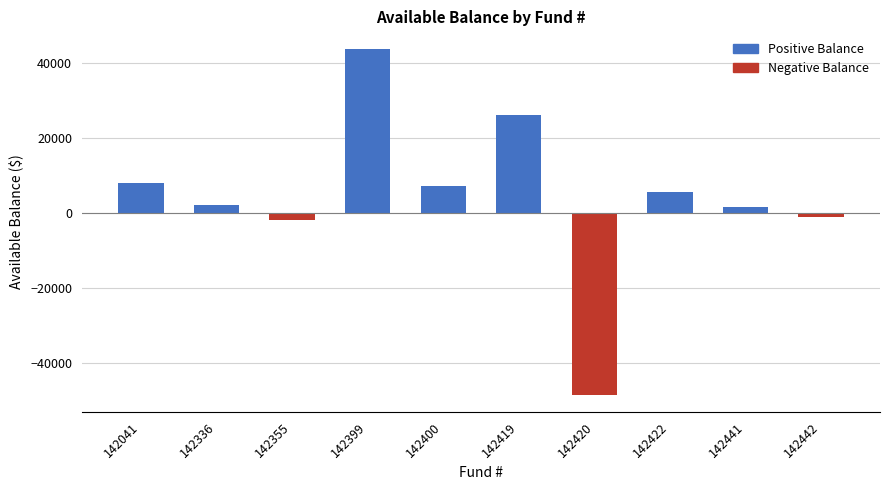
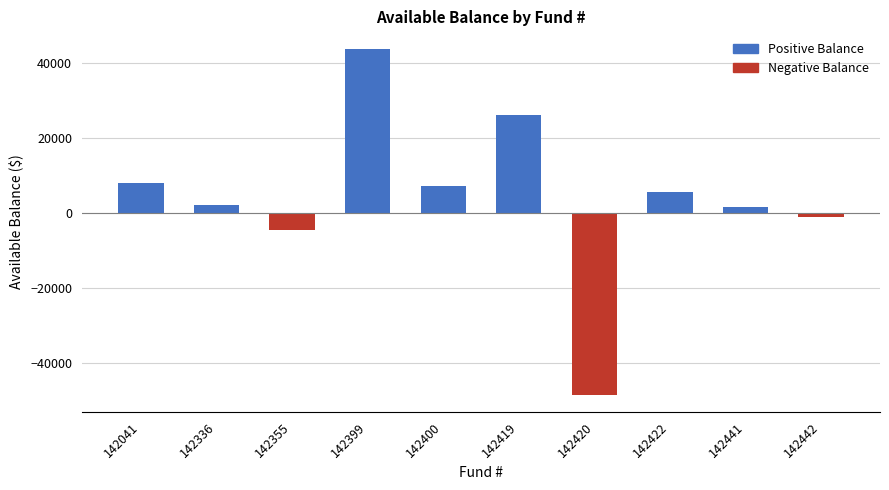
  {
    "142041": 8000,
    "142336": 2000,
-   "142355": -2000,
+   "142355": -5000,
    "142399": 44000,
    "142400": 7000,
    "142419": 26000,
    "142420": -49000,
    "142422": 5000,
    "142441": 2000,
    "142442": -1000
  }
